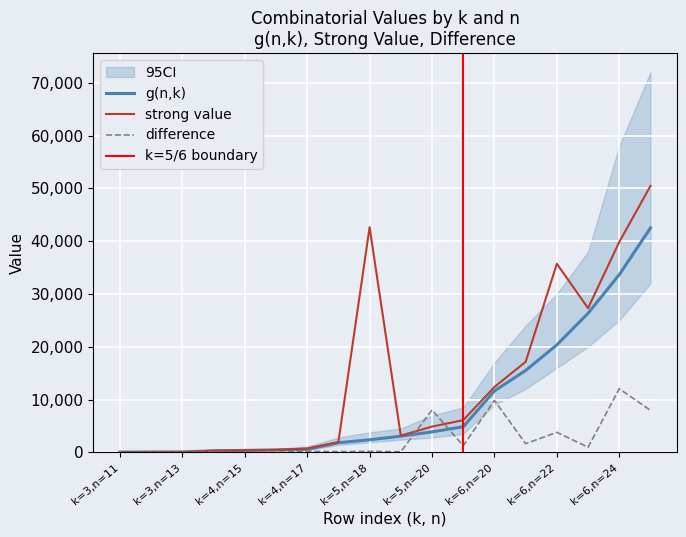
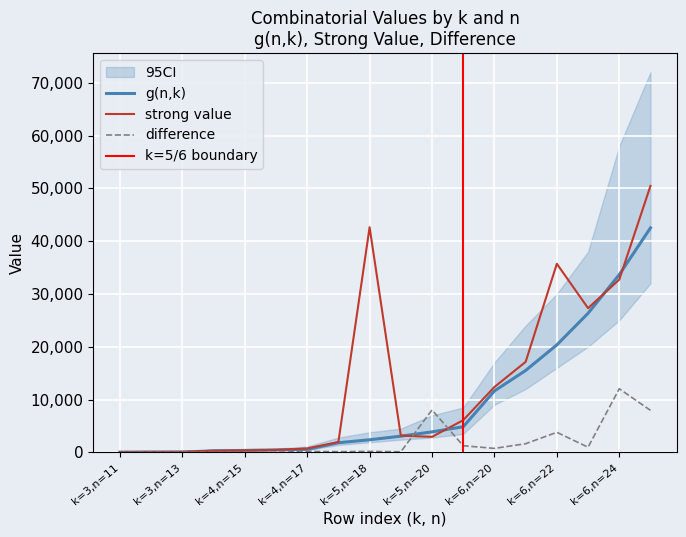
  {
    "strong value": {
      "k=5,n=18": "43,000",
-     "k=5,n=20": "5,000",
+     "k=5,n=20": "3,000",
      "k=6,n=20": "12,000",
      "k=6,n=22": "36,000",
-     "k=6,n=24": "40,000"
+     "k=6,n=24": "33,000"
    },
    "difference": {
      "k=5,n=18": "0",
      "k=5,n=20": "8,000",
-     "k=6,n=20": "10,000",
+     "k=6,n=20": "1,000",
      "k=6,n=22": "4,000",
      "k=6,n=24": "12,000"
    }
  }
